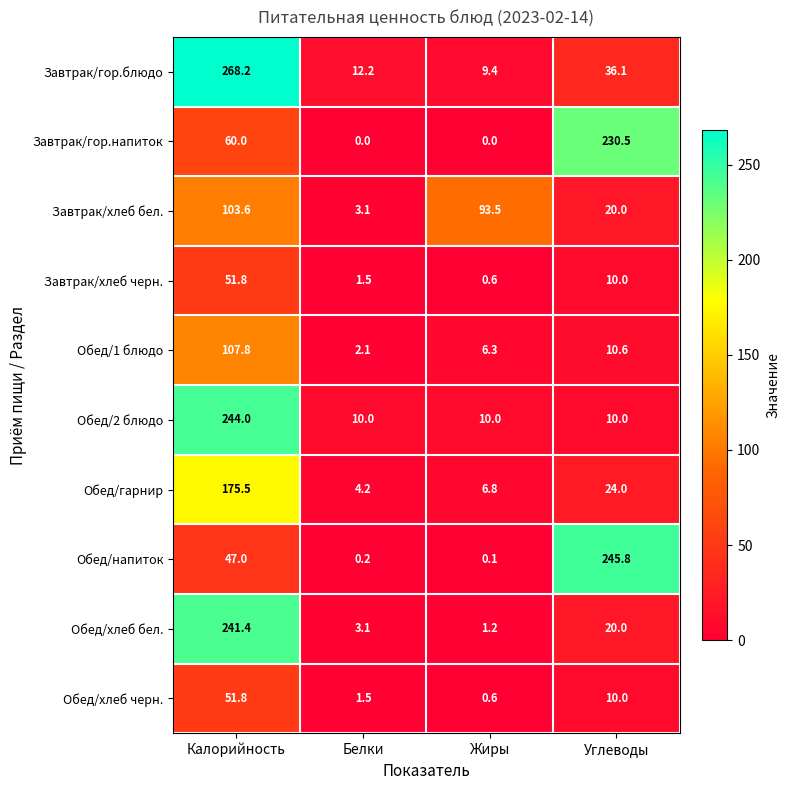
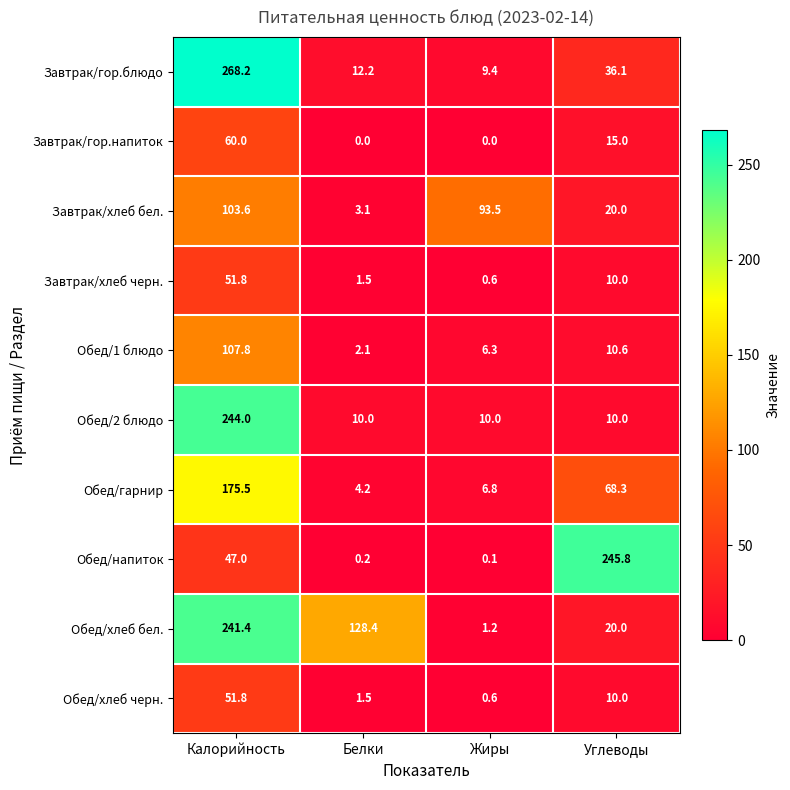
  {
    "Завтрак/гор.блюдо": {
      "Калорийность": 268.2,
      "Белки": 12.2,
      "Жиры": 9.4,
      "Углеводы": 36.1
    },
    "Завтрак/гор.напиток": {
      "Калорийность": 60.0,
      "Белки": 0.0,
      "Жиры": 0.0,
-     "Углеводы": 230.5
+     "Углеводы": 15.0
    },
    "Завтрак/хлеб бел.": {
      "Калорийность": 103.6,
      "Белки": 3.1,
      "Жиры": 93.5,
      "Углеводы": 20.0
    },
    "Завтрак/хлеб черн.": {
      "Калорийность": 51.8,
      "Белки": 1.5,
      "Жиры": 0.6,
      "Углеводы": 10.0
    },
    "Обед/1 блюдо": {
      "Калорийность": 107.8,
      "Белки": 2.1,
      "Жиры": 6.3,
      "Углеводы": 10.6
    },
    "Обед/2 блюдо": {
      "Калорийность": 244.0,
      "Белки": 10.0,
      "Жиры": 10.0,
      "Углеводы": 10.0
    },
    "Обед/гарнир": {
      "Калорийность": 175.5,
      "Белки": 4.2,
      "Жиры": 6.8,
-     "Углеводы": 24.0
+     "Углеводы": 68.3
    },
    "Обед/напиток": {
      "Калорийность": 47.0,
      "Белки": 0.2,
      "Жиры": 0.1,
      "Углеводы": 245.8
    },
    "Обед/хлеб бел.": {
      "Калорийность": 241.4,
-     "Белки": 3.1,
+     "Белки": 128.4,
      "Жиры": 1.2,
      "Углеводы": 20.0
    },
    "Обед/хлеб черн.": {
      "Калорийность": 51.8,
      "Белки": 1.5,
      "Жиры": 0.6,
      "Углеводы": 10.0
    }
  }
